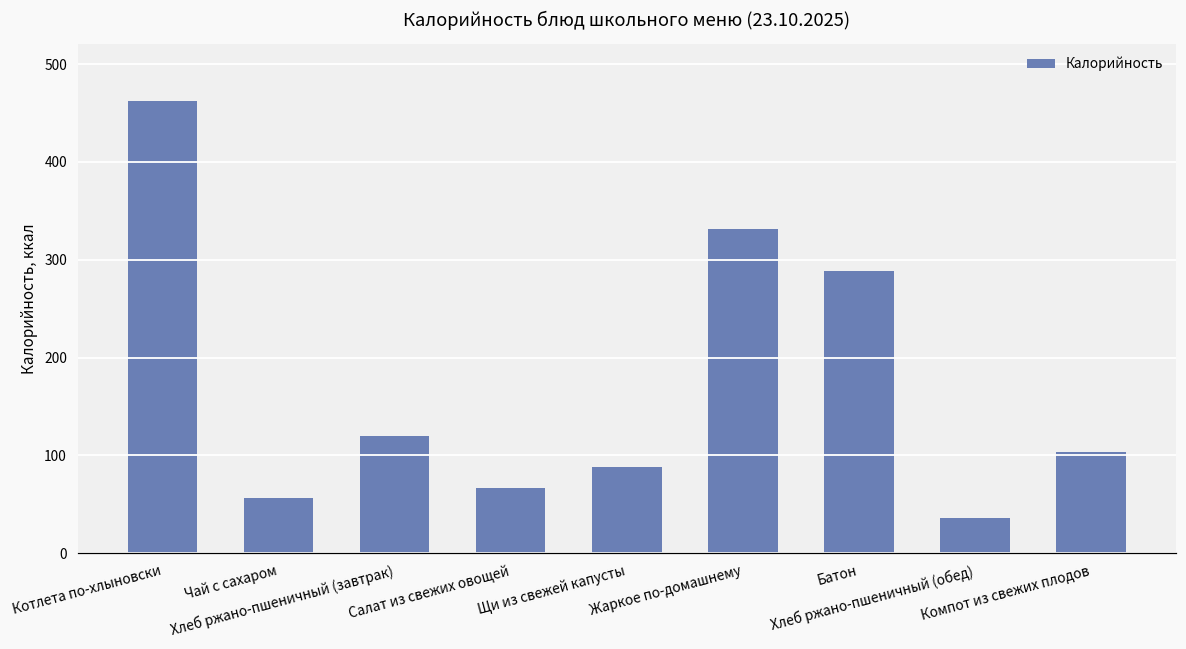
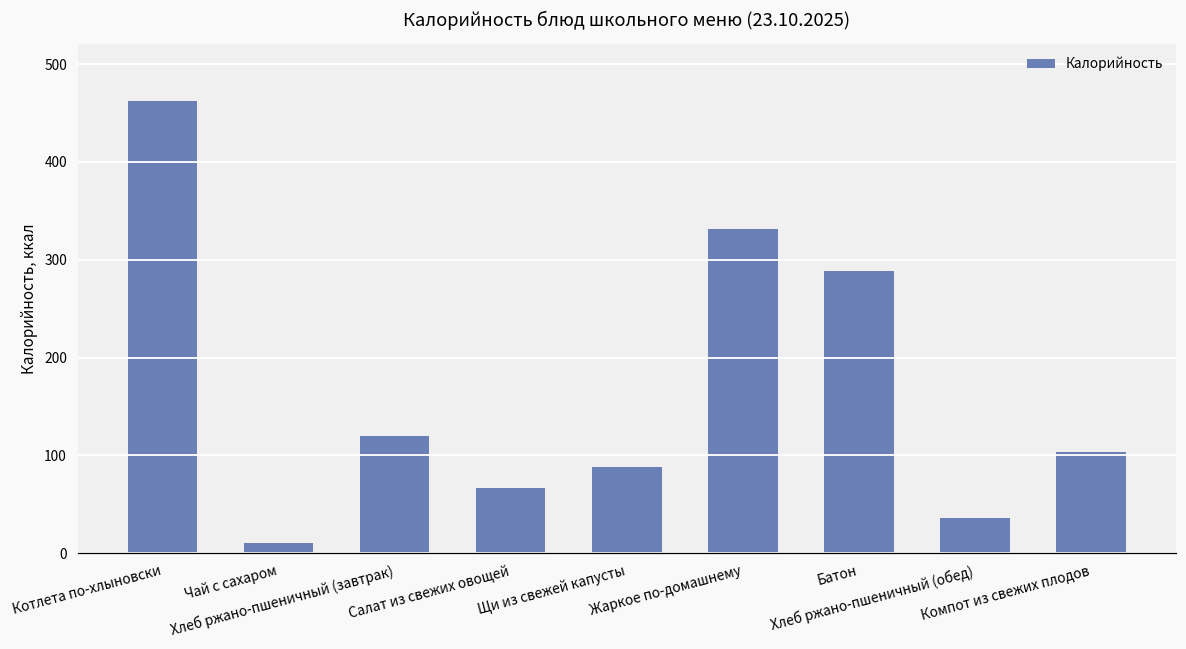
  {
    "Котлета по-хлыновски": 460,
-   "Чай с сахаром": 60,
+   "Чай с сахаром": 10,
    "Хлеб ржано-пшеничный (завтрак)": 120,
    "Салат из свежих овощей": 70,
    "Щи из свежей капусты": 90,
    "Жаркое по-домашнему": 330,
    "Батон": 290,
    "Хлеб ржано-пшеничный (обед)": 40,
    "Компот из свежих плодов": 100
  }
